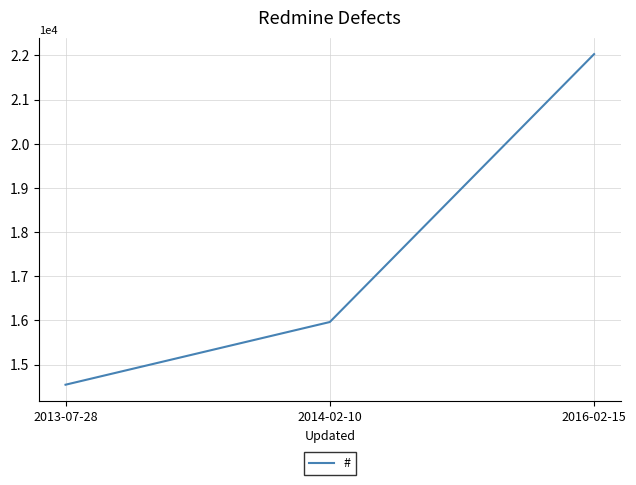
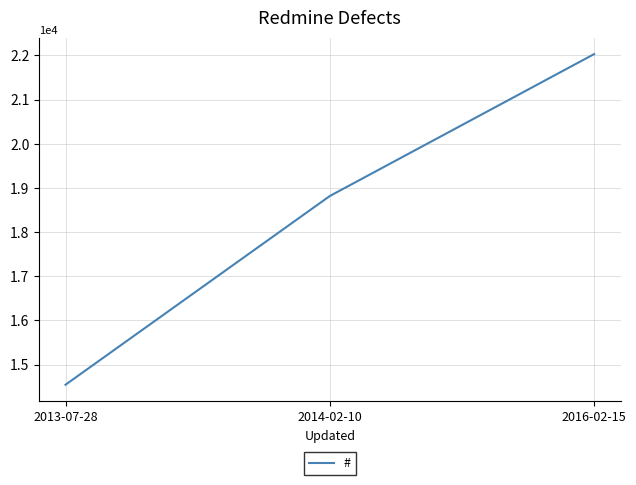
  {
    "2013-07-28": 14500,
-   "2014-02-10": 16000,
+   "2014-02-10": 18800,
    "2016-02-15": 22000
  }
